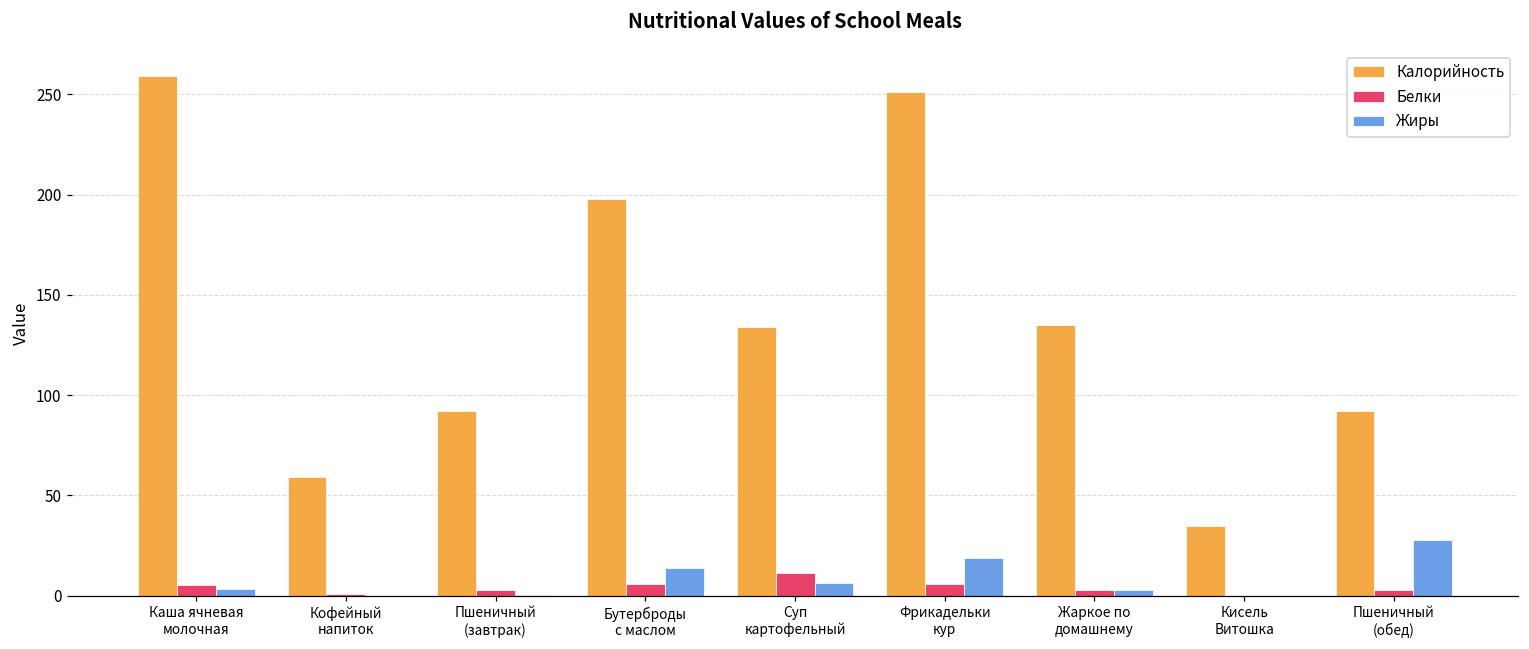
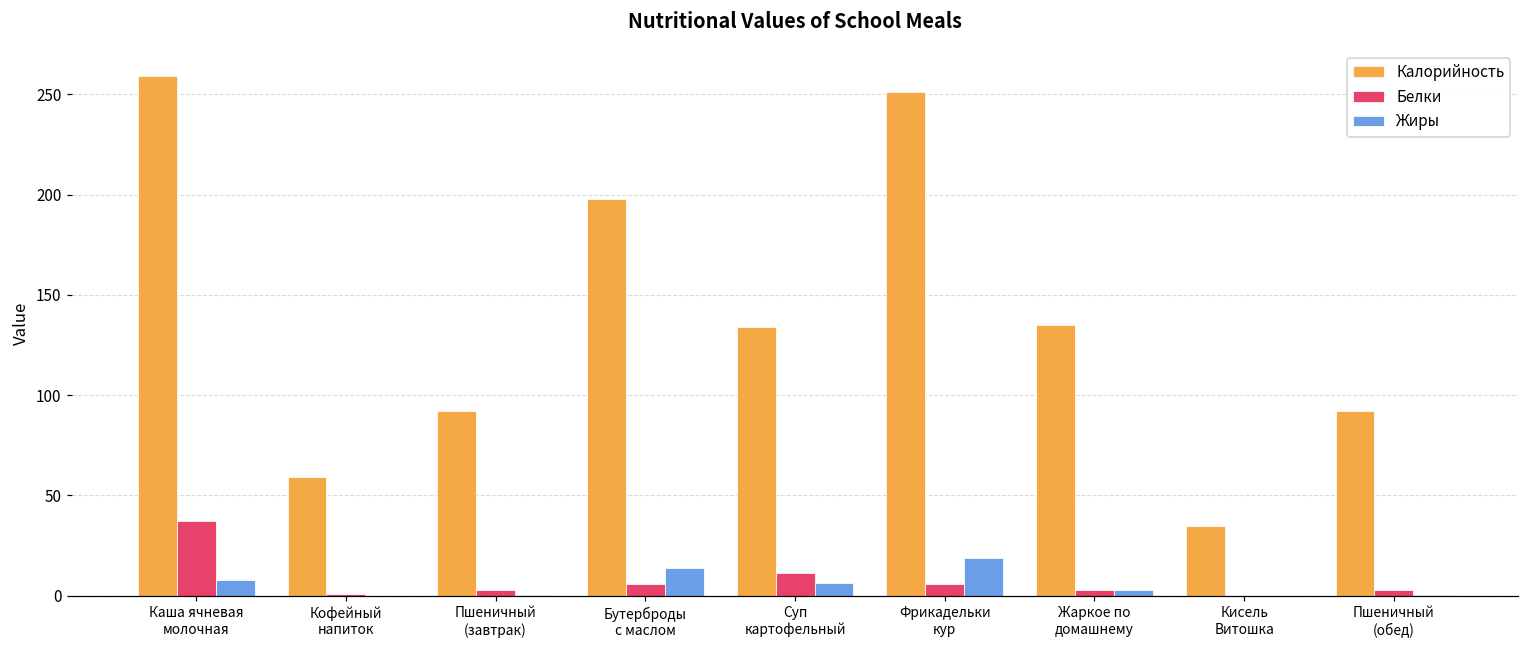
  {
    "Калорийность": {
      "Каша ячневая молочная": 259,
      "Кофейный напиток": 59,
      "Пшеничный (завтрак)": 92,
      "Бутерброды с маслом": 198,
      "Суп картофельный": 134,
      "Фрикадельки кур": 251,
      "Жаркое по домашнему": 135,
      "Кисель Витошка": 35,
      "Пшеничный (обед)": 92
    },
    "Белки": {
-     "Каша ячневая молочная": 6,
+     "Каша ячневая молочная": 37,
      "Пшеничный (завтрак)": 3,
      "Бутерброды с маслом": 6,
      "Суп картофельный": 11,
      "Фрикадельки кур": 6,
      "Жаркое по домашнему": 3,
      "Кисель Витошка": 0,
      "Пшеничный (обед)": 3
    },
    "Жиры": {
-     "Каша ячневая молочная": 4,
+     "Каша ячневая молочная": 8,
      "Кофейный напиток": 0,
      "Бутерброды с маслом": 14,
      "Суп картофельный": 7,
      "Фрикадельки кур": 19,
      "Жаркое по домашнему": 3,
      "Кисель Витошка": 0,
-     "Пшеничный (обед)": 28
+     "Пшеничный (обед)": 0
    }
  }
